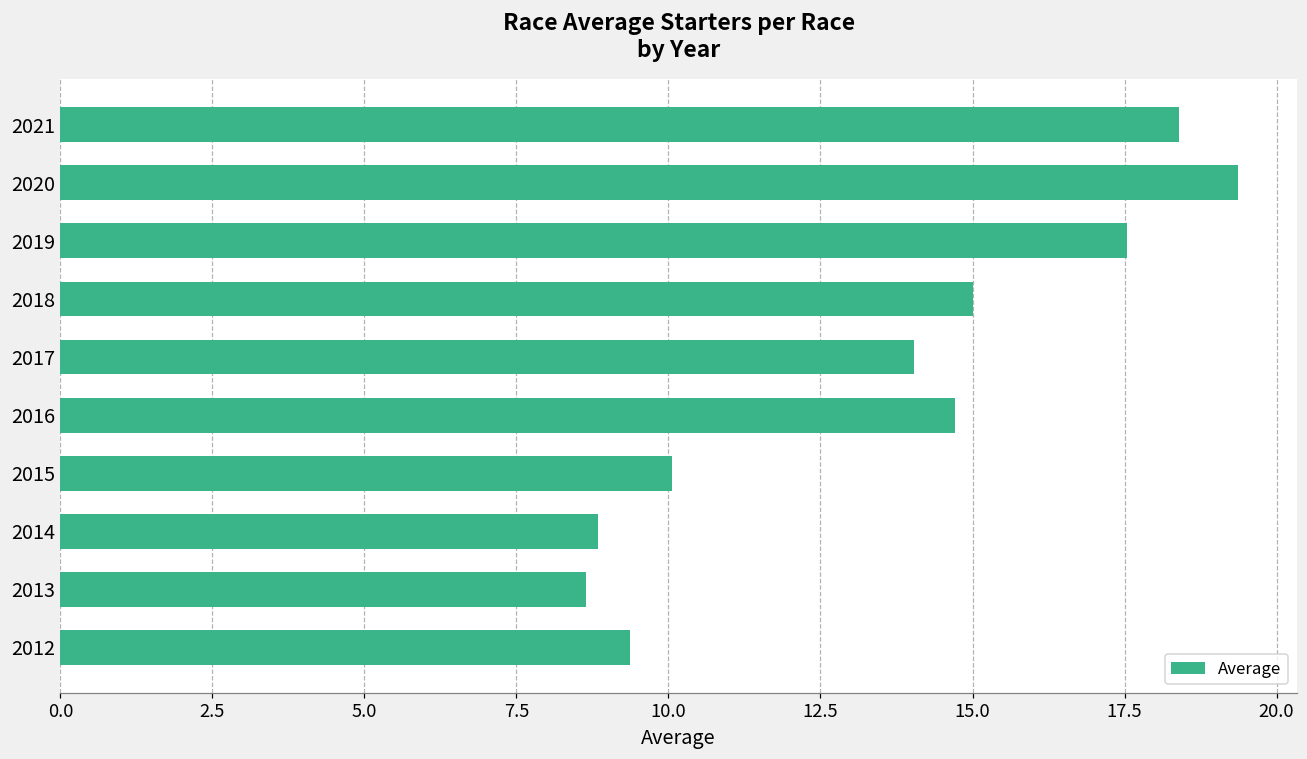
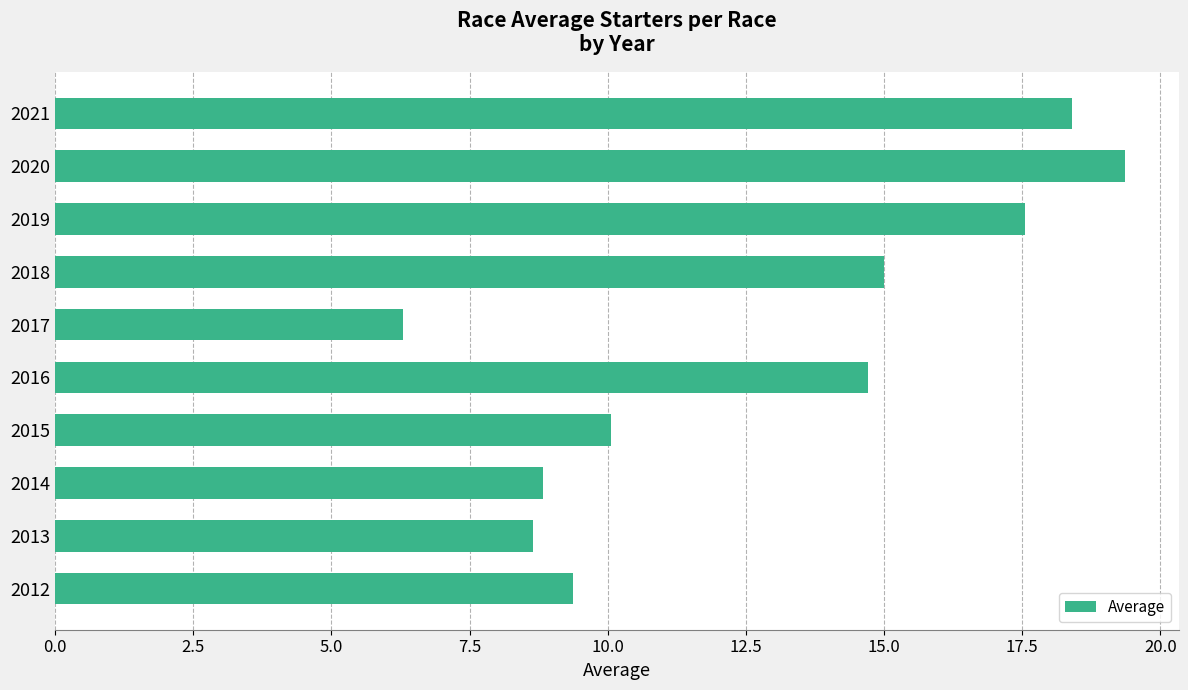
  {
    "2021": 18.4,
    "2020": 19.4,
    "2019": 17.5,
    "2018": 15.0,
-   "2017": 14.0,
+   "2017": 6.3,
    "2016": 14.7,
    "2015": 10.1,
    "2014": 8.8,
    "2013": 8.6,
    "2012": 9.4
  }
